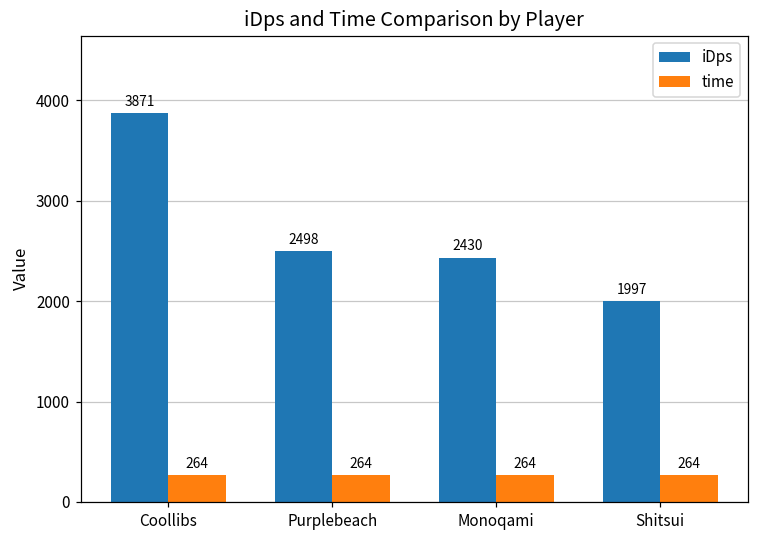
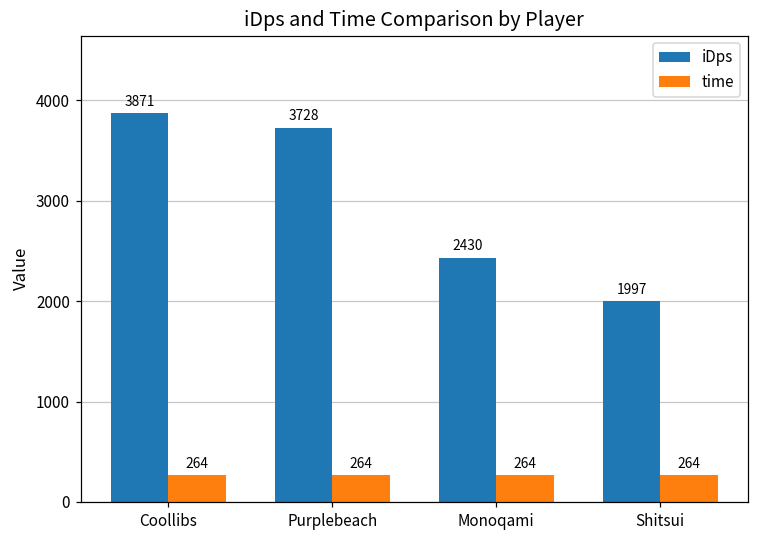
  {
    "iDps": {
      "Coollibs": 3871,
-     "Purplebeach": 2498,
+     "Purplebeach": 3728,
      "Monoqami": 2430,
      "Shitsui": 1997
    },
    "time": {
      "Coollibs": 264,
      "Purplebeach": 264,
      "Monoqami": 264,
      "Shitsui": 264
    }
  }
